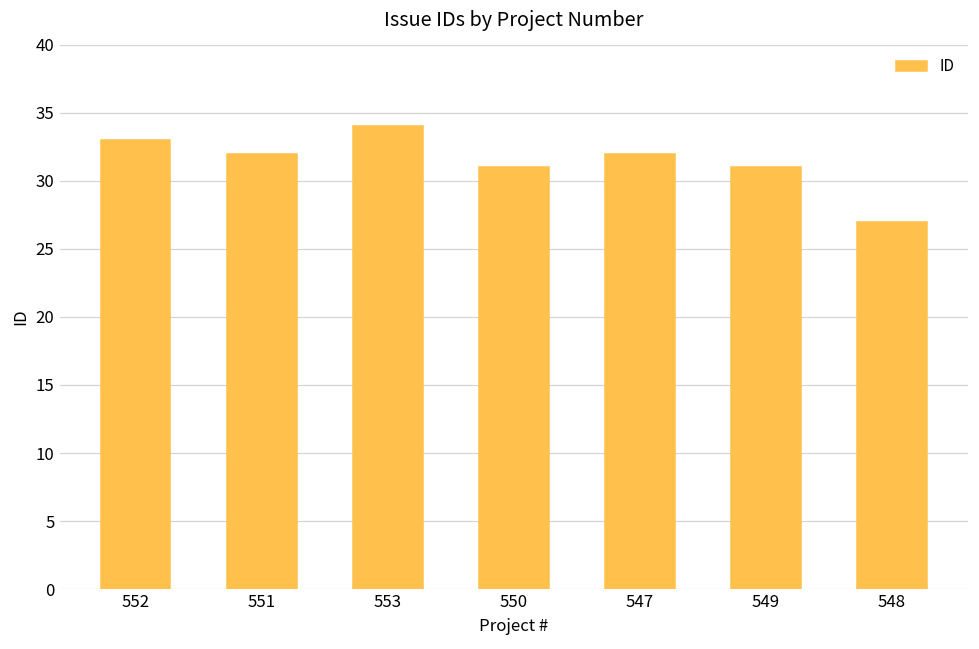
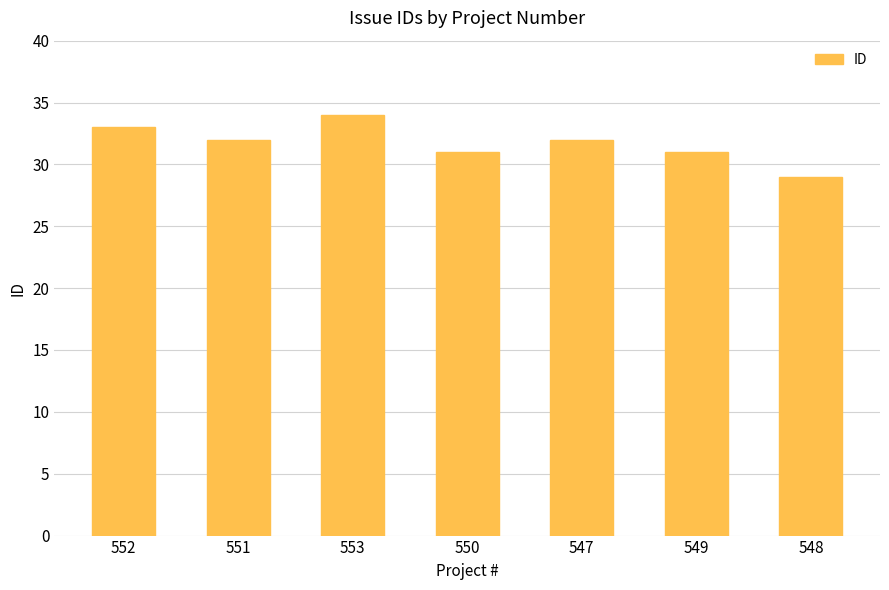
  {
    "552": 33,
    "551": 32,
    "553": 34,
    "550": 31,
    "547": 32,
    "549": 31,
-   "548": 27
+   "548": 29
  }
